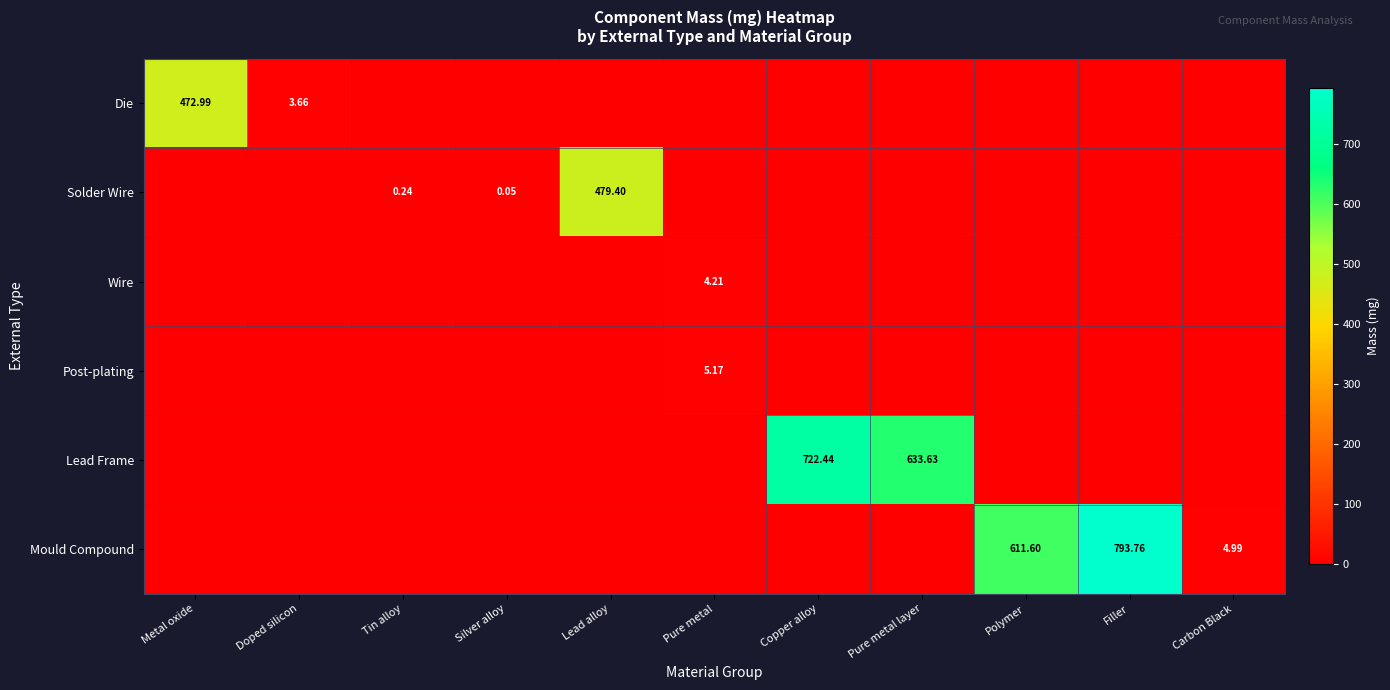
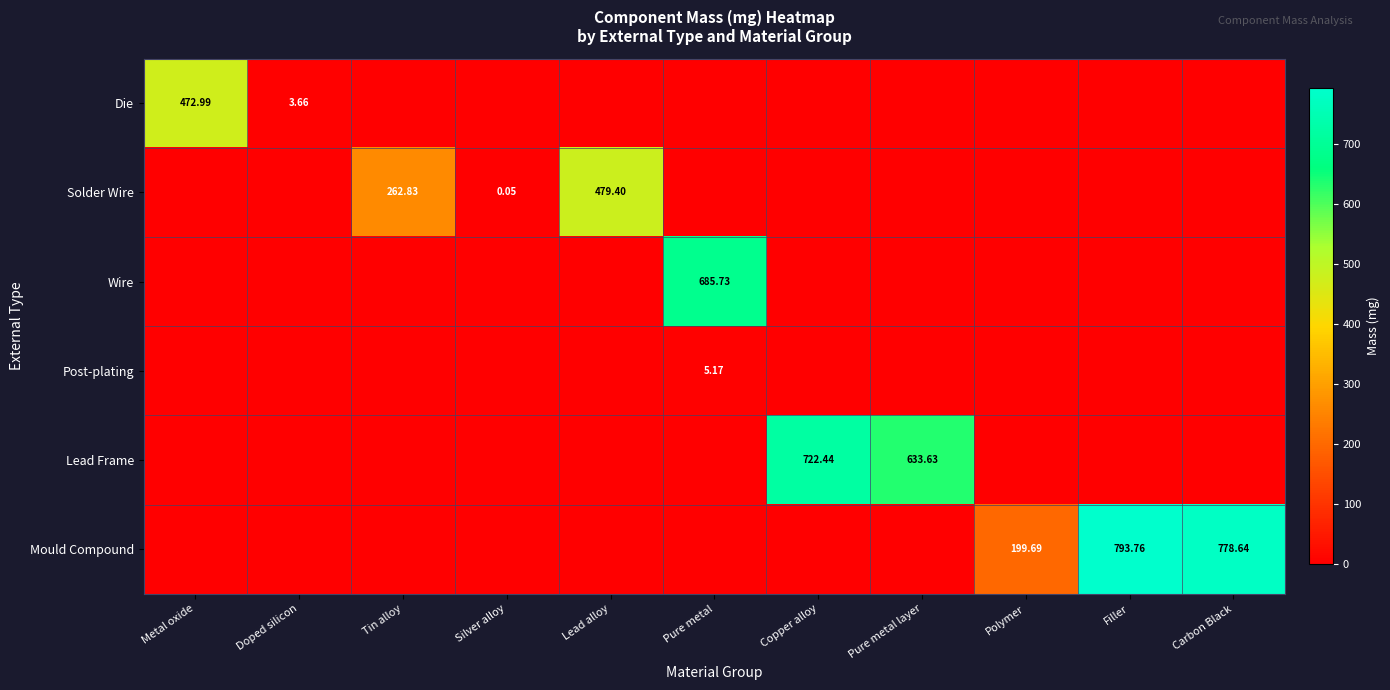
  {
    "Die": {
      "Metal oxide": 472.99,
      "Doped silicon": 3.66
    },
    "Solder Wire": {
-     "Tin alloy": 0.24,
+     "Tin alloy": 262.83,
      "Silver alloy": 0.05,
      "Lead alloy": 479.40
    },
    "Wire": {
-     "Pure metal": 4.21
+     "Pure metal": 685.73
    },
    "Post-plating": {
      "Pure metal": 5.17
    },
    "Lead Frame": {
      "Copper alloy": 722.44,
      "Pure metal layer": 633.63
    },
    "Mould Compound": {
-     "Polymer": 611.60,
+     "Polymer": 199.69,
      "Filler": 793.76,
-     "Carbon Black": 4.99
+     "Carbon Black": 778.64
    }
  }
